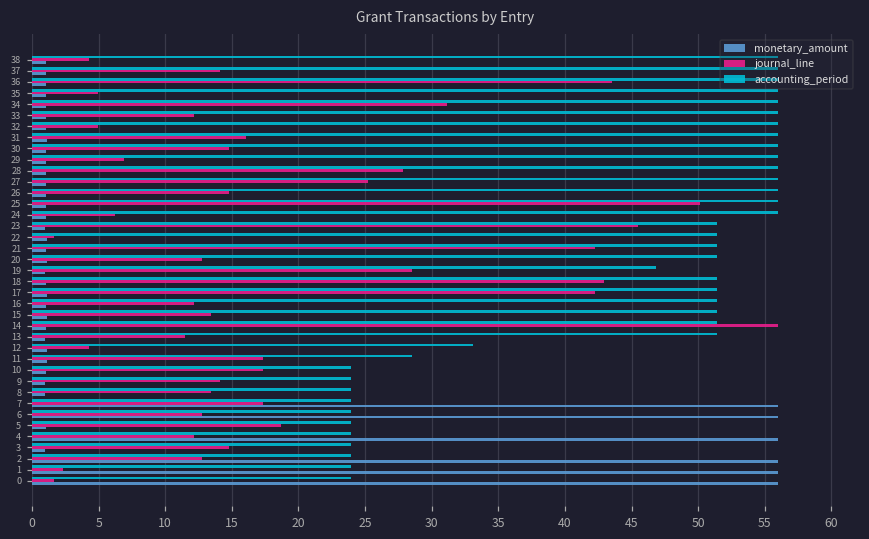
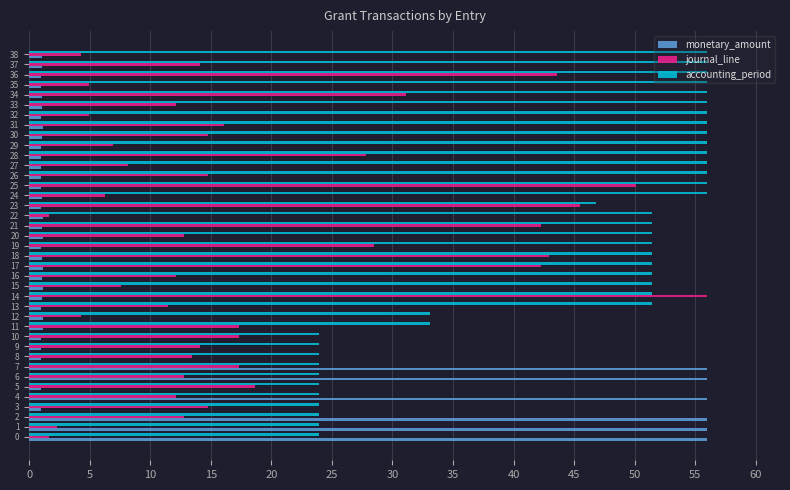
  {
    "monetary_amount": {
      "38": 1.0,
      "37": 1.0,
      "36": 1.0,
      "35": 1.0,
      "34": 1.0,
      "33": 1.0,
      "32": 1.0,
      "31": 1.1,
      "30": 1.0,
      "29": 1.0,
      "28": 1.0,
      "27": 1.0,
      "26": 1.0,
      "25": 1.0,
      "24": 1.0,
      "23": 1.0,
      "22": 1.1,
      "21": 1.0,
      "20": 1.1,
      "19": 1.0,
      "18": 1.0,
      "17": 1.1,
      "16": 1.0,
      "15": 1.1,
      "14": 1.0,
      "13": 1.0,
      "12": 1.1,
      "11": 1.1,
      "10": 1.0,
      "9": 1.0,
      "8": 1.0,
      "7": 56.0,
      "6": 56.0,
      "5": 1.0,
      "4": 56.0,
      "3": 1.0,
      "2": 56.0,
      "1": 56.0,
      "0": 56.0
    },
    "journal_line": {
      "38": 4.3,
      "37": 14.1,
      "36": 43.6,
      "35": 4.9,
      "34": 31.1,
      "33": 12.1,
      "32": 4.9,
      "31": 16.1,
      "30": 14.8,
      "29": 6.9,
      "28": 27.8,
-     "27": 25.2,
+     "27": 8.2,
      "26": 14.8,
      "25": 50.1,
      "24": 6.2,
      "23": 45.5,
      "22": 1.7,
      "21": 42.3,
      "20": 12.8,
      "19": 28.5,
      "18": 42.9,
      "17": 42.3,
      "16": 12.1,
-     "15": 13.4,
+     "15": 7.5,
      "14": 56.0,
      "13": 11.5,
      "12": 4.3,
      "11": 17.4,
      "10": 17.4,
      "9": 14.1,
      "8": 13.4,
      "7": 17.4,
      "6": 12.8,
      "5": 18.7,
      "4": 12.1,
      "3": 14.8,
      "2": 12.8,
      "1": 2.3,
      "0": 1.7
    },
    "accounting_period": {
      "34": 56.0,
      "33": 56.0,
      "32": 56.0,
      "31": 56.0,
      "30": 56.0,
      "29": 56.0,
      "28": 56.0,
      "27": 56.0,
      "26": 56.0,
      "25": 56.0,
      "24": 56.0,
-     "23": 51.4,
+     "23": 46.8,
      "22": 51.4,
      "21": 51.4,
      "20": 51.4,
-     "19": 46.8,
+     "19": 51.4,
      "18": 51.4,
      "17": 51.4,
      "16": 51.4,
      "15": 51.4,
      "14": 51.4,
      "13": 51.4,
      "12": 33.1,
-     "11": 28.5,
+     "11": 33.1,
      "10": 23.9,
      "9": 23.9,
      "8": 23.9,
      "7": 23.9,
      "6": 23.9,
      "5": 23.9,
      "4": 23.9,
      "3": 23.9,
      "2": 23.9,
      "1": 23.9,
      "0": 23.9
    }
  }
